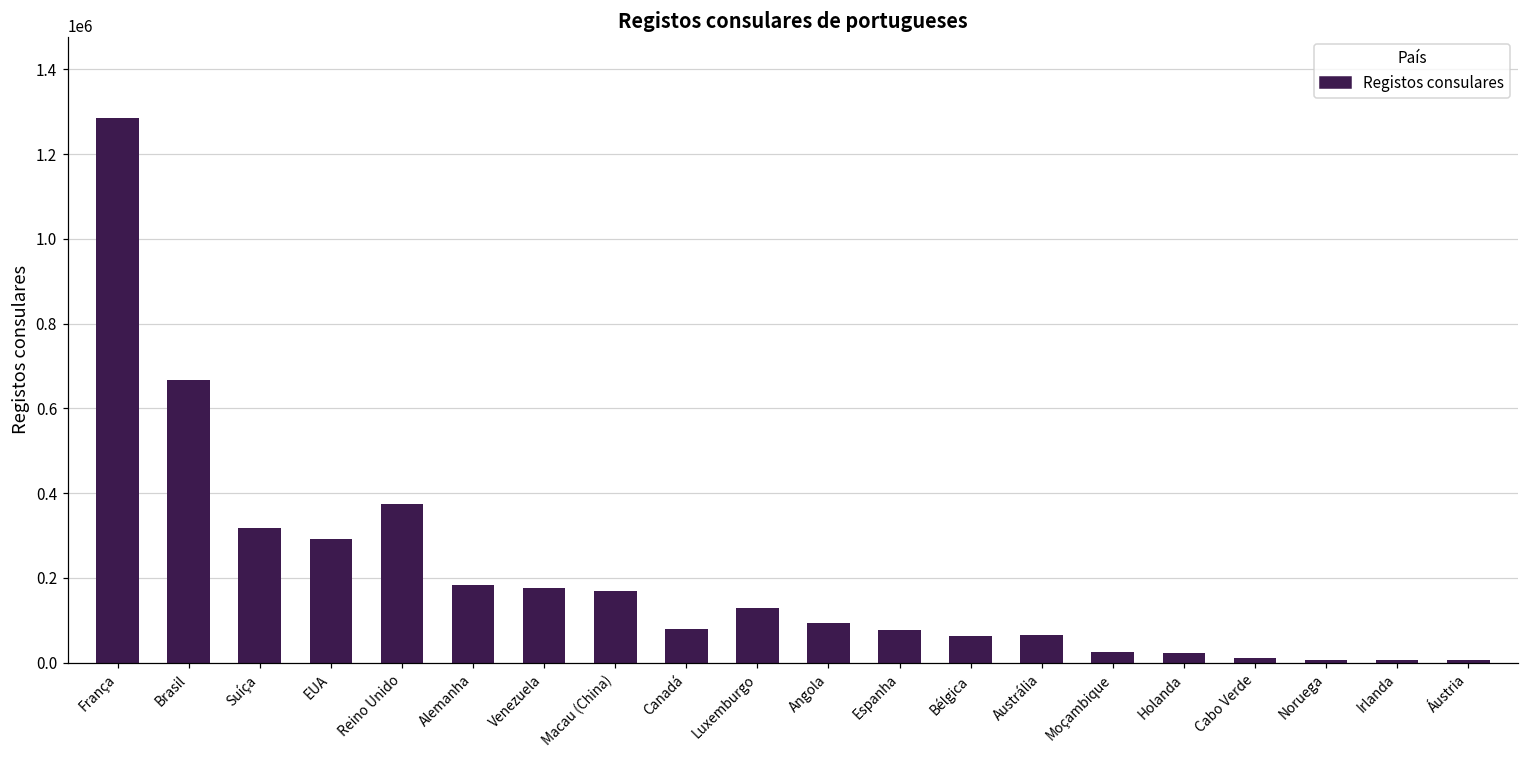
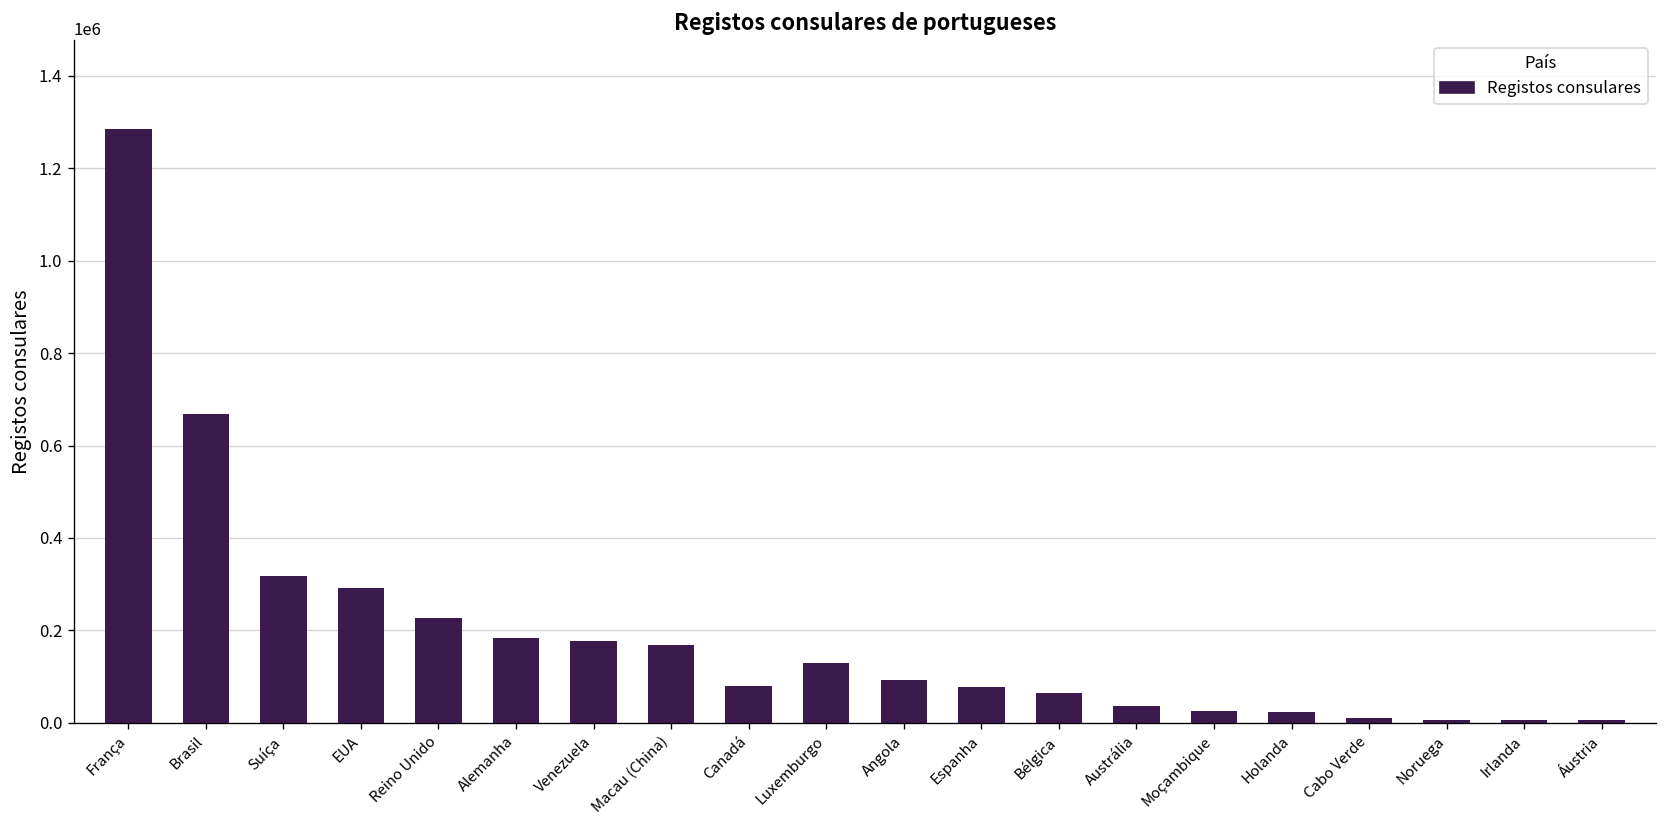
  {
    "França": 1280000,
    "Brasil": 670000,
    "Suíça": 320000,
    "EUA": 290000,
-   "Reino Unido": 380000,
+   "Reino Unido": 230000,
    "Alemanha": 180000,
    "Venezuela": 180000,
    "Macau (China)": 170000,
    "Canadá": 80000,
    "Luxemburgo": 130000,
    "Angola": 90000,
    "Espanha": 80000,
    "Bélgica": 60000,
-   "Austrália": 70000,
+   "Austrália": 40000,
    "Moçambique": 30000,
    "Holanda": 20000,
    "Cabo Verde": 10000
  }
